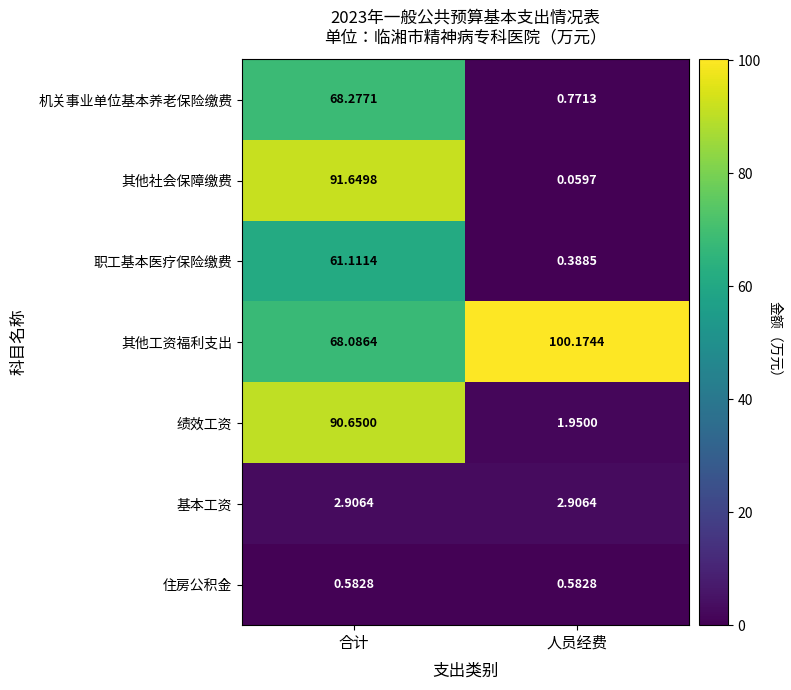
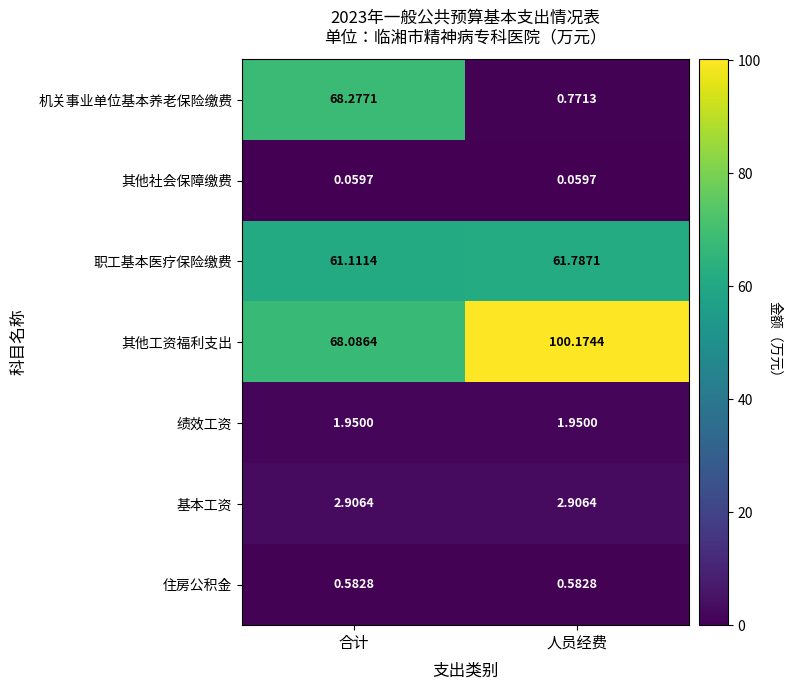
  {
    "机关事业单位基本养老保险缴费": {
      "合计": 68.2771,
      "人员经费": 0.7713
    },
    "其他社会保障缴费": {
-     "合计": 91.6498,
+     "合计": 0.0597,
      "人员经费": 0.0597
    },
    "职工基本医疗保险缴费": {
      "合计": 61.1114,
-     "人员经费": 0.3885
+     "人员经费": 61.7871
    },
    "其他工资福利支出": {
      "合计": 68.0864,
      "人员经费": 100.1744
    },
    "绩效工资": {
-     "合计": 90.6500,
+     "合计": 1.9500,
      "人员经费": 1.9500
    },
    "基本工资": {
      "合计": 2.9064,
      "人员经费": 2.9064
    },
    "住房公积金": {
      "合计": 0.5828,
      "人员经费": 0.5828
    }
  }
